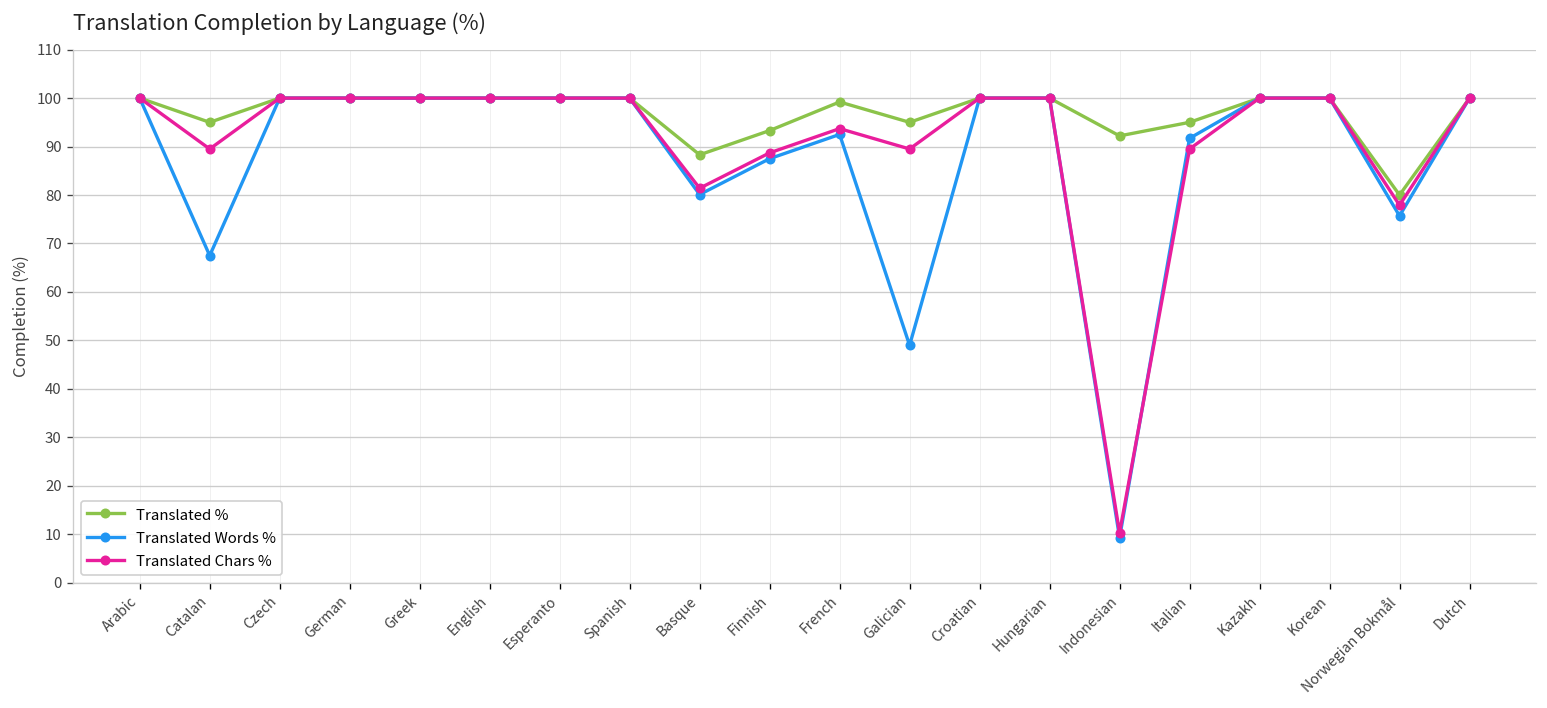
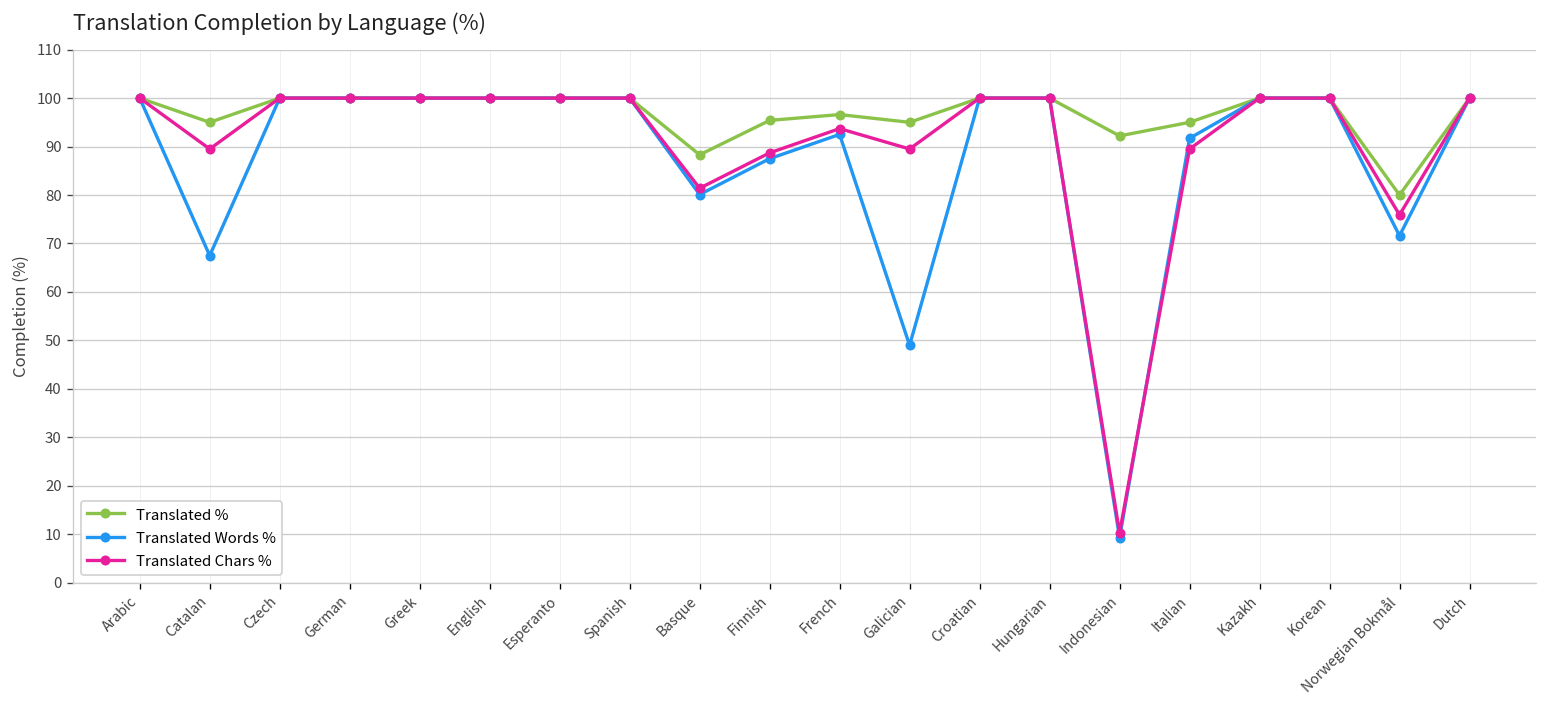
  {
    "Translated %": {
      "Catalan": 95,
      "Basque": 88,
-     "Finnish": 93,
-     "French": 99,
+     "Finnish": 95,
+     "French": 97,
      "Galician": 95,
      "Indonesian": 92,
      "Italian": 95,
      "Norwegian Bokmål": 80
    },
    "Translated Words %": {
      "Catalan": 68,
      "Basque": 80,
      "Finnish": 88,
      "French": 93,
      "Galician": 49,
      "Indonesian": 9,
      "Italian": 92,
-     "Norwegian Bokmål": 76
+     "Norwegian Bokmål": 72
    },
    "Translated Chars %": {
      "Catalan": 90,
      "Basque": 81,
      "Finnish": 89,
      "French": 94,
      "Galician": 90,
      "Indonesian": 10,
      "Italian": 90,
-     "Norwegian Bokmål": 78
+     "Norwegian Bokmål": 76
    }
  }
